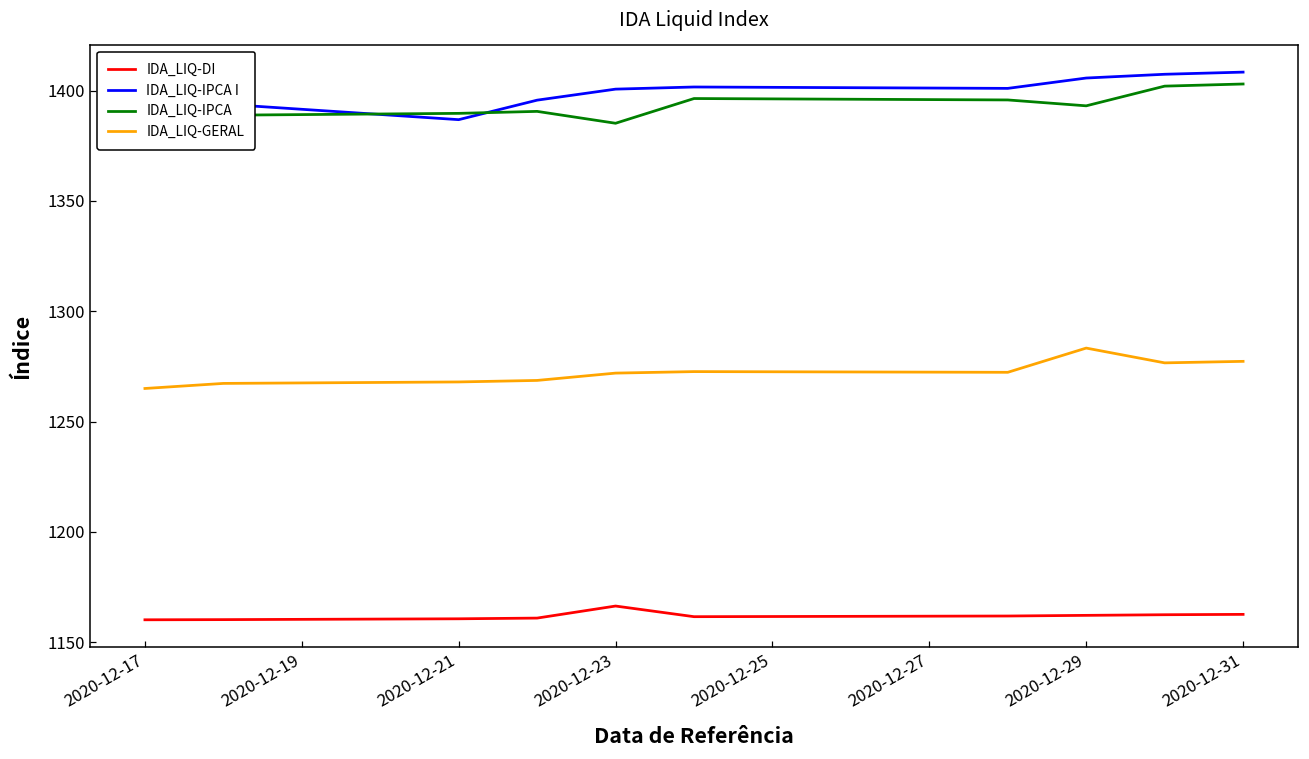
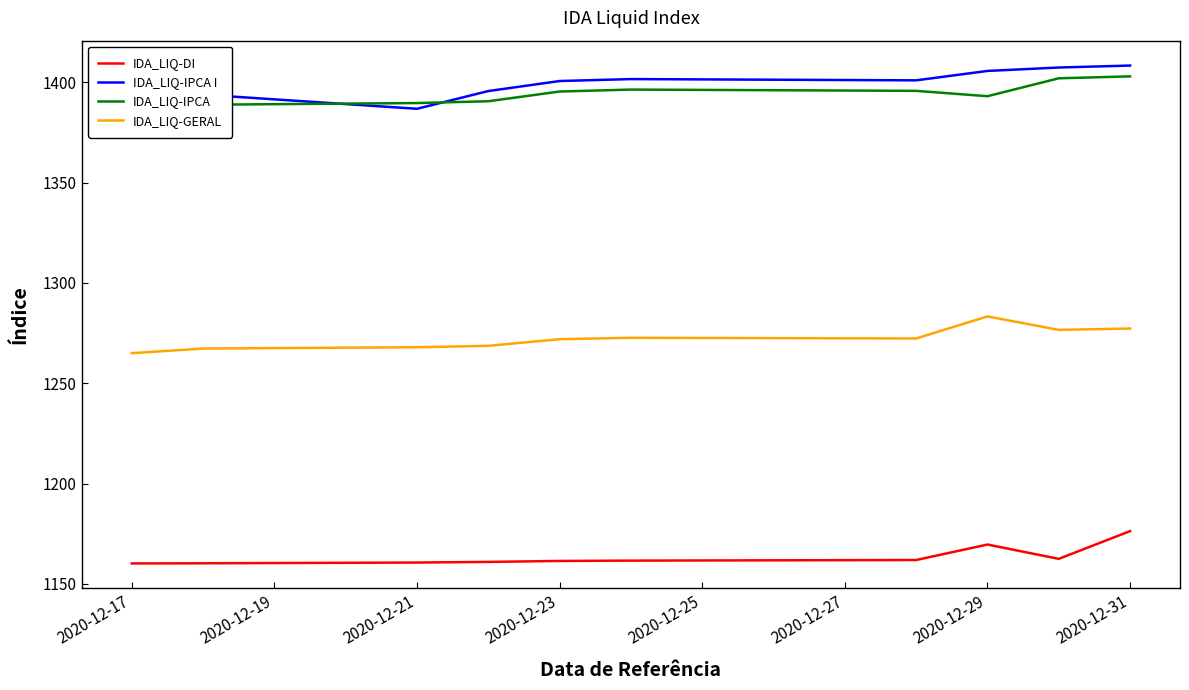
  {
    "IDA_LIQ-DI": {
      "2020-12-17": 1160,
      "2020-12-21": 1161,
-     "2020-12-23": 1166,
-     "2020-12-29": 1162,
-     "2020-12-31": 1163
+     "2020-12-23": 1161,
+     "2020-12-29": 1170,
+     "2020-12-31": 1176
    },
    "IDA_LIQ-IPCA I": {
      "2020-12-21": 1387,
      "2020-12-23": 1401,
      "2020-12-29": 1406,
      "2020-12-31": 1408
    },
    "IDA_LIQ-IPCA": {
      "2020-12-21": 1390,
-     "2020-12-23": 1385,
+     "2020-12-23": 1395,
      "2020-12-29": 1393,
      "2020-12-31": 1403
    },
    "IDA_LIQ-GERAL": {
      "2020-12-17": 1265,
      "2020-12-21": 1268,
      "2020-12-23": 1272,
      "2020-12-29": 1283,
      "2020-12-31": 1277
    }
  }
